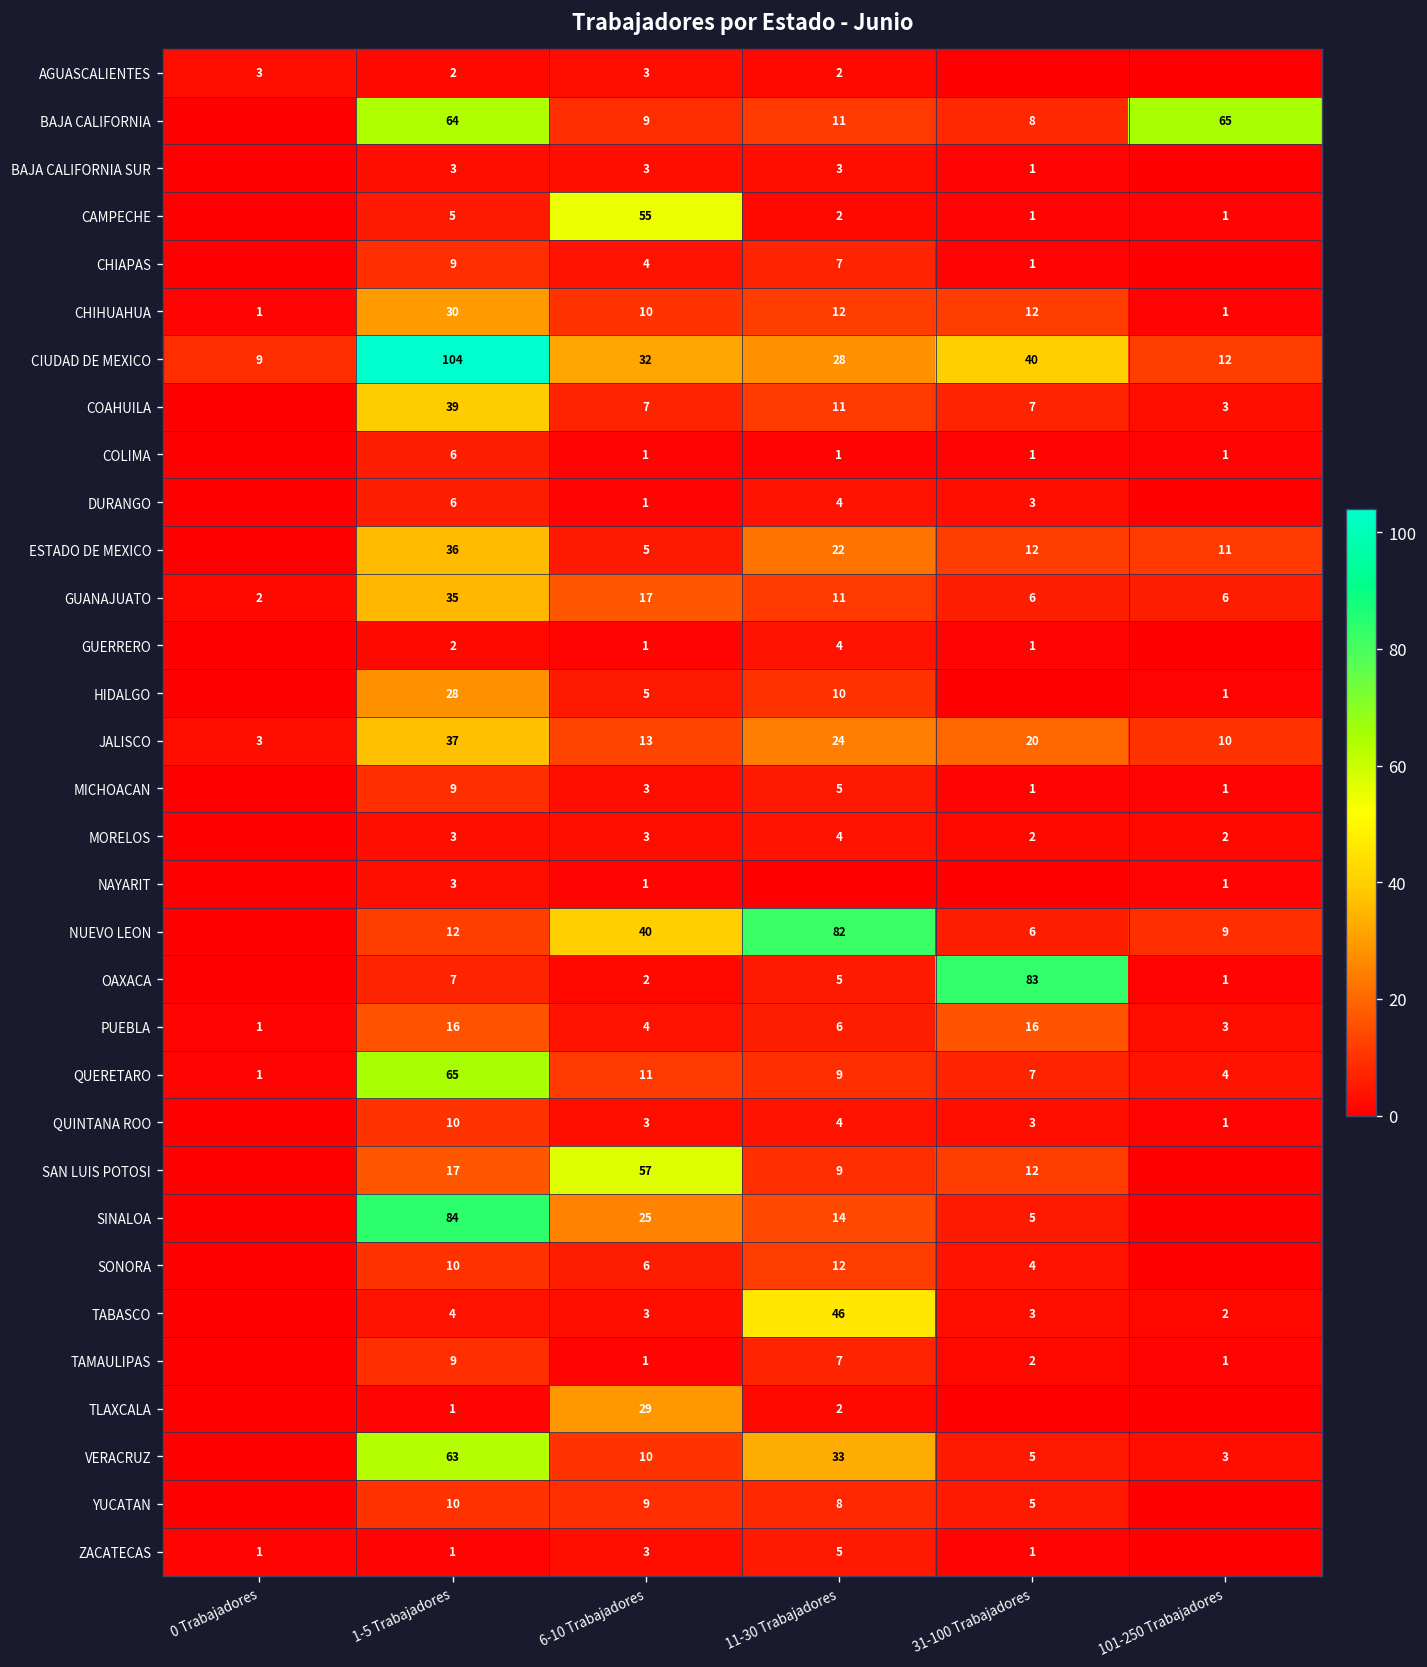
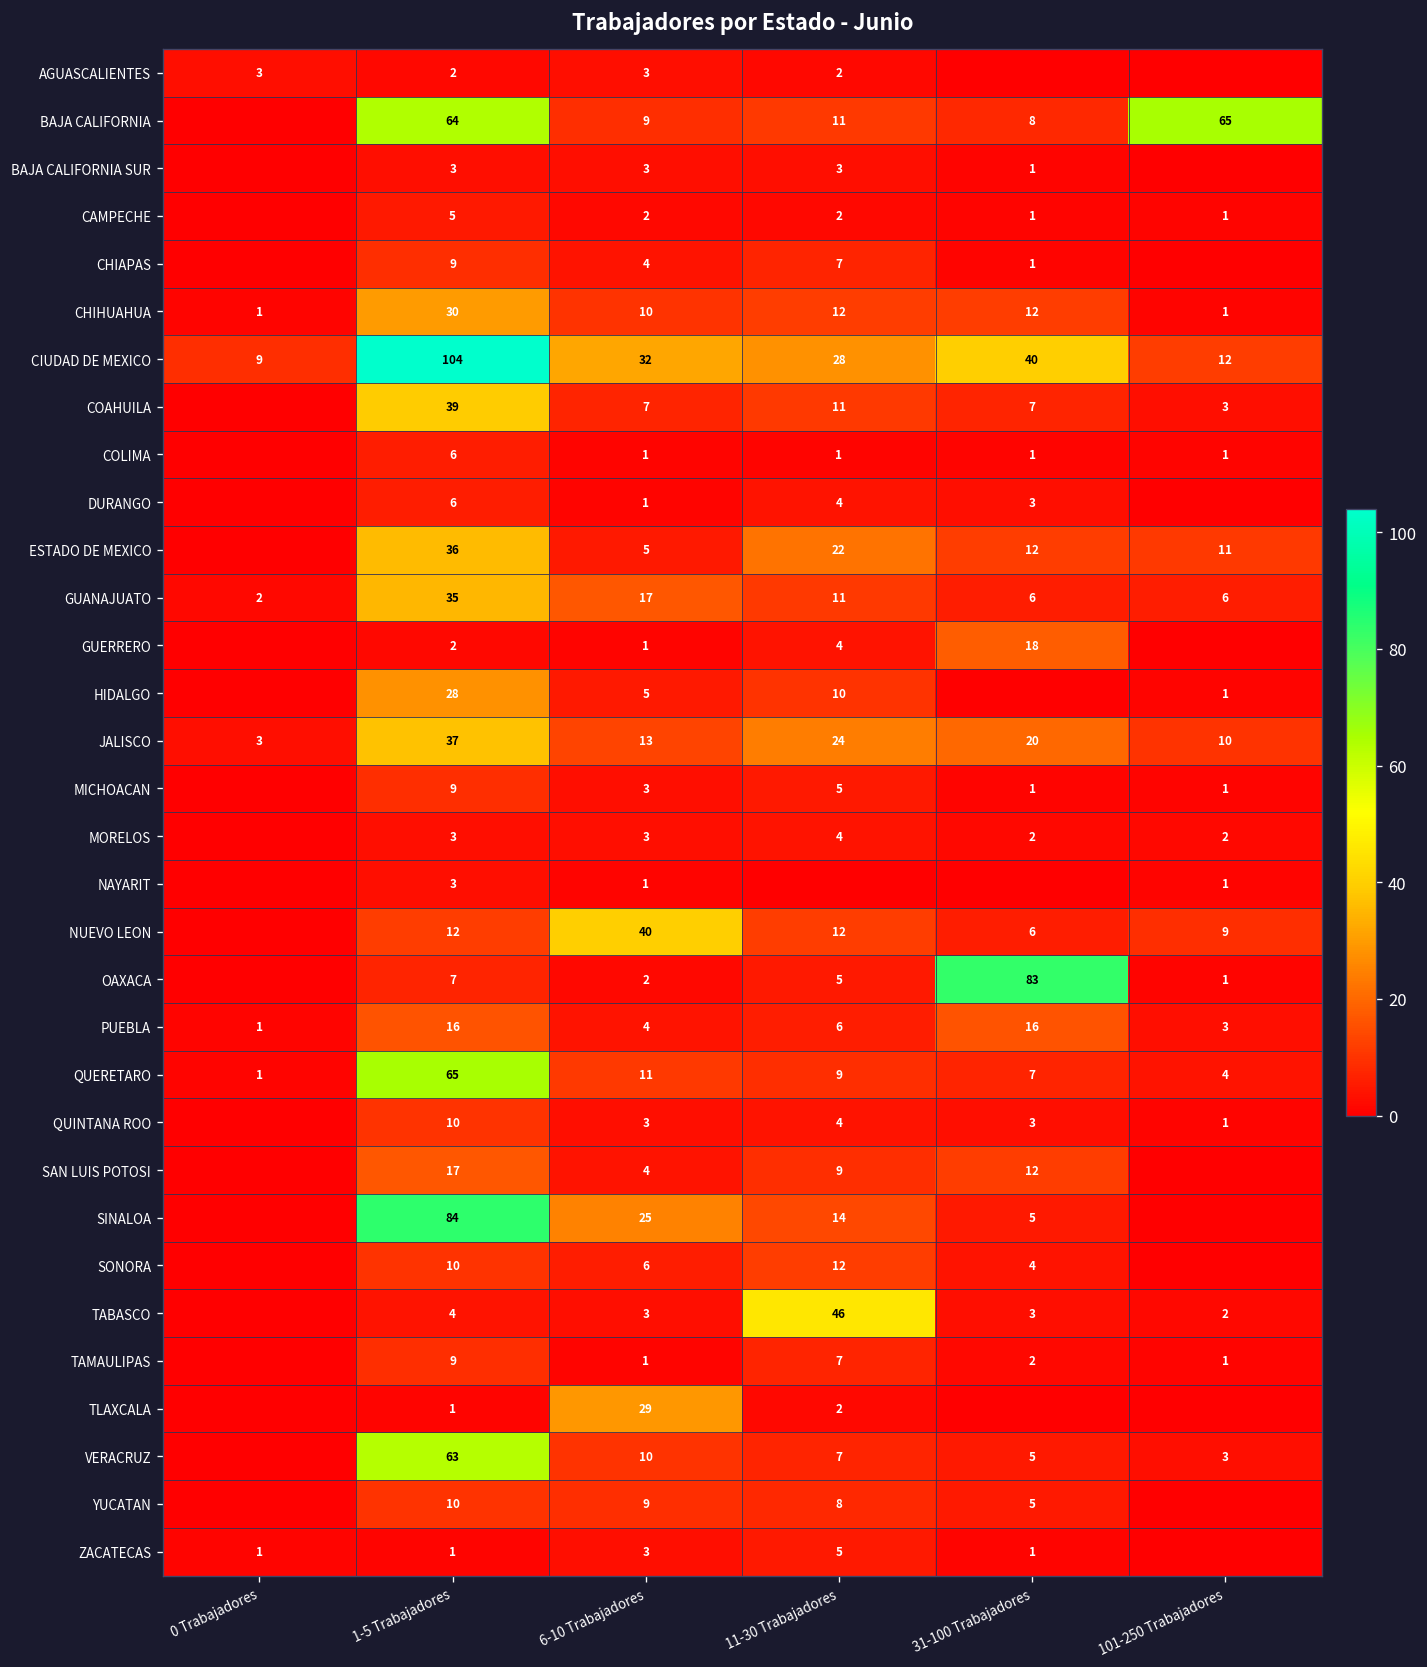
  {
    "AGUASCALIENTES": {
      "0 Trabajadores": 3,
      "1-5 Trabajadores": 2,
      "6-10 Trabajadores": 3,
      "11-30 Trabajadores": 2
    },
    "BAJA CALIFORNIA": {
      "1-5 Trabajadores": 64,
      "6-10 Trabajadores": 9,
      "11-30 Trabajadores": 11,
      "31-100 Trabajadores": 8,
      "101-250 Trabajadores": 65
    },
    "BAJA CALIFORNIA SUR": {
      "1-5 Trabajadores": 3,
      "6-10 Trabajadores": 3,
      "11-30 Trabajadores": 3,
      "31-100 Trabajadores": 1
    },
    "CAMPECHE": {
      "1-5 Trabajadores": 5,
-     "6-10 Trabajadores": 55,
+     "6-10 Trabajadores": 2,
      "11-30 Trabajadores": 2,
      "31-100 Trabajadores": 1,
      "101-250 Trabajadores": 1
    },
    "CHIAPAS": {
      "1-5 Trabajadores": 9,
      "6-10 Trabajadores": 4,
      "11-30 Trabajadores": 7,
      "31-100 Trabajadores": 1
    },
    "CHIHUAHUA": {
      "0 Trabajadores": 1,
      "1-5 Trabajadores": 30,
      "6-10 Trabajadores": 10,
      "11-30 Trabajadores": 12,
      "31-100 Trabajadores": 12,
      "101-250 Trabajadores": 1
    },
    "CIUDAD DE MEXICO": {
      "0 Trabajadores": 9,
      "1-5 Trabajadores": 104,
      "6-10 Trabajadores": 32,
      "11-30 Trabajadores": 28,
      "31-100 Trabajadores": 40,
      "101-250 Trabajadores": 12
    },
    "COAHUILA": {
      "1-5 Trabajadores": 39,
      "6-10 Trabajadores": 7,
      "11-30 Trabajadores": 11,
      "31-100 Trabajadores": 7,
      "101-250 Trabajadores": 3
    },
    "COLIMA": {
      "1-5 Trabajadores": 6,
      "6-10 Trabajadores": 1,
      "11-30 Trabajadores": 1,
      "31-100 Trabajadores": 1,
      "101-250 Trabajadores": 1
    },
    "DURANGO": {
      "1-5 Trabajadores": 6,
      "6-10 Trabajadores": 1,
      "11-30 Trabajadores": 4,
      "31-100 Trabajadores": 3
    },
    "ESTADO DE MEXICO": {
      "1-5 Trabajadores": 36,
      "6-10 Trabajadores": 5,
      "11-30 Trabajadores": 22,
      "31-100 Trabajadores": 12,
      "101-250 Trabajadores": 11
    },
    "GUANAJUATO": {
      "0 Trabajadores": 2,
      "1-5 Trabajadores": 35,
      "6-10 Trabajadores": 17,
      "11-30 Trabajadores": 11,
      "31-100 Trabajadores": 6,
      "101-250 Trabajadores": 6
    },
    "GUERRERO": {
      "1-5 Trabajadores": 2,
      "6-10 Trabajadores": 1,
      "11-30 Trabajadores": 4,
-     "31-100 Trabajadores": 1
+     "31-100 Trabajadores": 18
    },
    "HIDALGO": {
      "1-5 Trabajadores": 28,
      "6-10 Trabajadores": 5,
      "11-30 Trabajadores": 10,
      "101-250 Trabajadores": 1
    },
    "JALISCO": {
      "0 Trabajadores": 3,
      "1-5 Trabajadores": 37,
      "6-10 Trabajadores": 13,
      "11-30 Trabajadores": 24,
      "31-100 Trabajadores": 20,
      "101-250 Trabajadores": 10
    },
    "MICHOACAN": {
      "1-5 Trabajadores": 9,
      "6-10 Trabajadores": 3,
      "11-30 Trabajadores": 5,
      "31-100 Trabajadores": 1,
      "101-250 Trabajadores": 1
    },
    "MORELOS": {
      "1-5 Trabajadores": 3,
      "6-10 Trabajadores": 3,
      "11-30 Trabajadores": 4,
      "31-100 Trabajadores": 2,
      "101-250 Trabajadores": 2
    },
    "NAYARIT": {
      "1-5 Trabajadores": 3,
      "6-10 Trabajadores": 1,
      "101-250 Trabajadores": 1
    },
    "NUEVO LEON": {
      "1-5 Trabajadores": 12,
      "6-10 Trabajadores": 40,
-     "11-30 Trabajadores": 82,
+     "11-30 Trabajadores": 12,
      "31-100 Trabajadores": 6,
      "101-250 Trabajadores": 9
    },
    "OAXACA": {
      "1-5 Trabajadores": 7,
      "6-10 Trabajadores": 2,
      "11-30 Trabajadores": 5,
      "31-100 Trabajadores": 83,
      "101-250 Trabajadores": 1
    },
    "PUEBLA": {
      "0 Trabajadores": 1,
      "1-5 Trabajadores": 16,
      "6-10 Trabajadores": 4,
      "11-30 Trabajadores": 6,
      "31-100 Trabajadores": 16,
      "101-250 Trabajadores": 3
    },
    "QUERETARO": {
      "0 Trabajadores": 1,
      "1-5 Trabajadores": 65,
      "6-10 Trabajadores": 11,
      "11-30 Trabajadores": 9,
      "31-100 Trabajadores": 7,
      "101-250 Trabajadores": 4
    },
    "QUINTANA ROO": {
      "1-5 Trabajadores": 10,
      "6-10 Trabajadores": 3,
      "11-30 Trabajadores": 4,
      "31-100 Trabajadores": 3,
      "101-250 Trabajadores": 1
    },
    "SAN LUIS POTOSI": {
      "1-5 Trabajadores": 17,
-     "6-10 Trabajadores": 57,
+     "6-10 Trabajadores": 4,
      "11-30 Trabajadores": 9,
      "31-100 Trabajadores": 12
    },
    "SINALOA": {
      "1-5 Trabajadores": 84,
      "6-10 Trabajadores": 25,
      "11-30 Trabajadores": 14,
      "31-100 Trabajadores": 5
    },
    "SONORA": {
      "1-5 Trabajadores": 10,
      "6-10 Trabajadores": 6,
      "11-30 Trabajadores": 12,
      "31-100 Trabajadores": 4
    },
    "TABASCO": {
      "1-5 Trabajadores": 4,
      "6-10 Trabajadores": 3,
      "11-30 Trabajadores": 46,
      "31-100 Trabajadores": 3,
      "101-250 Trabajadores": 2
    },
    "TAMAULIPAS": {
      "1-5 Trabajadores": 9,
      "6-10 Trabajadores": 1,
      "11-30 Trabajadores": 7,
      "31-100 Trabajadores": 2,
      "101-250 Trabajadores": 1
    },
    "TLAXCALA": {
      "1-5 Trabajadores": 1,
      "6-10 Trabajadores": 29,
      "11-30 Trabajadores": 2
    },
    "VERACRUZ": {
      "1-5 Trabajadores": 63,
      "6-10 Trabajadores": 10,
-     "11-30 Trabajadores": 33,
+     "11-30 Trabajadores": 7,
      "31-100 Trabajadores": 5,
      "101-250 Trabajadores": 3
    },
    "YUCATAN": {
      "1-5 Trabajadores": 10,
      "6-10 Trabajadores": 9,
      "11-30 Trabajadores": 8,
      "31-100 Trabajadores": 5
    },
    "ZACATECAS": {
      "0 Trabajadores": 1,
      "1-5 Trabajadores": 1,
      "6-10 Trabajadores": 3,
      "11-30 Trabajadores": 5,
      "31-100 Trabajadores": 1
    }
  }
